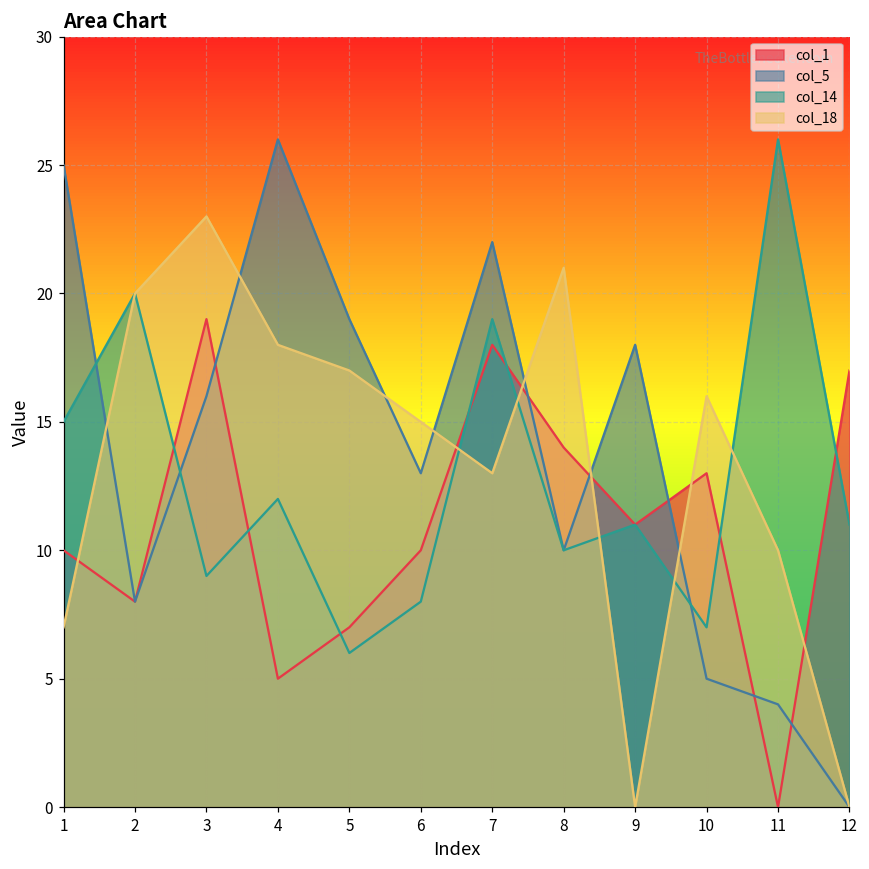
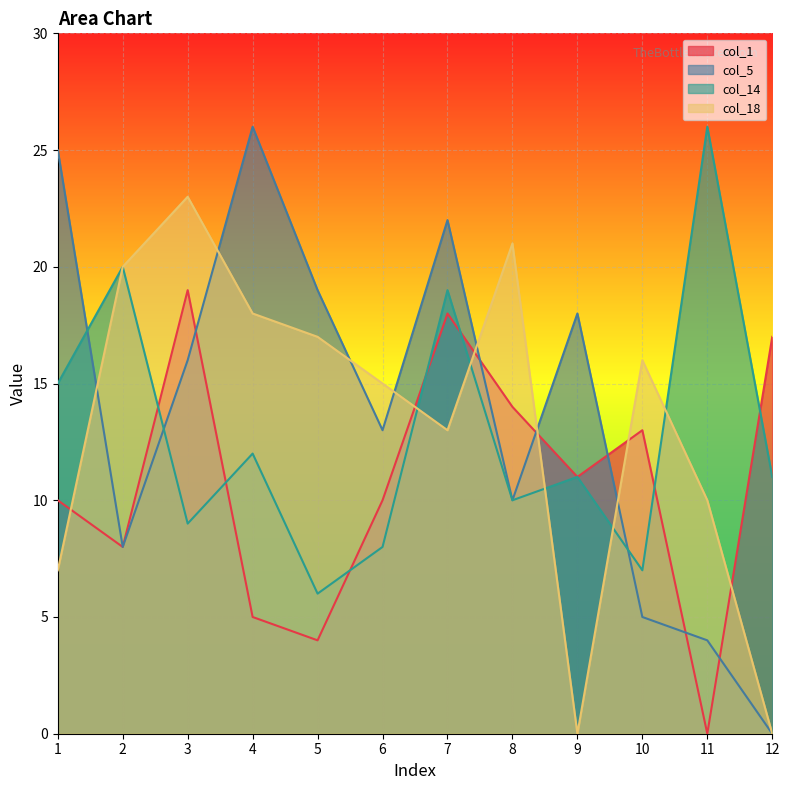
  {
    "col_1": {
      "1": 10,
      "3": 19,
      "4": 5,
-     "5": 7,
+     "5": 4,
      "6": 10,
      "7": 18,
      "8": 14,
      "10": 13,
      "11": 0,
      "12": 17
    },
    "col_18": {
      "1": 7,
      "3": 23,
      "4": 18,
      "5": 17,
      "6": 15,
      "7": 13,
      "8": 21,
      "9": 0,
      "10": 16,
      "11": 10
    }
  }
